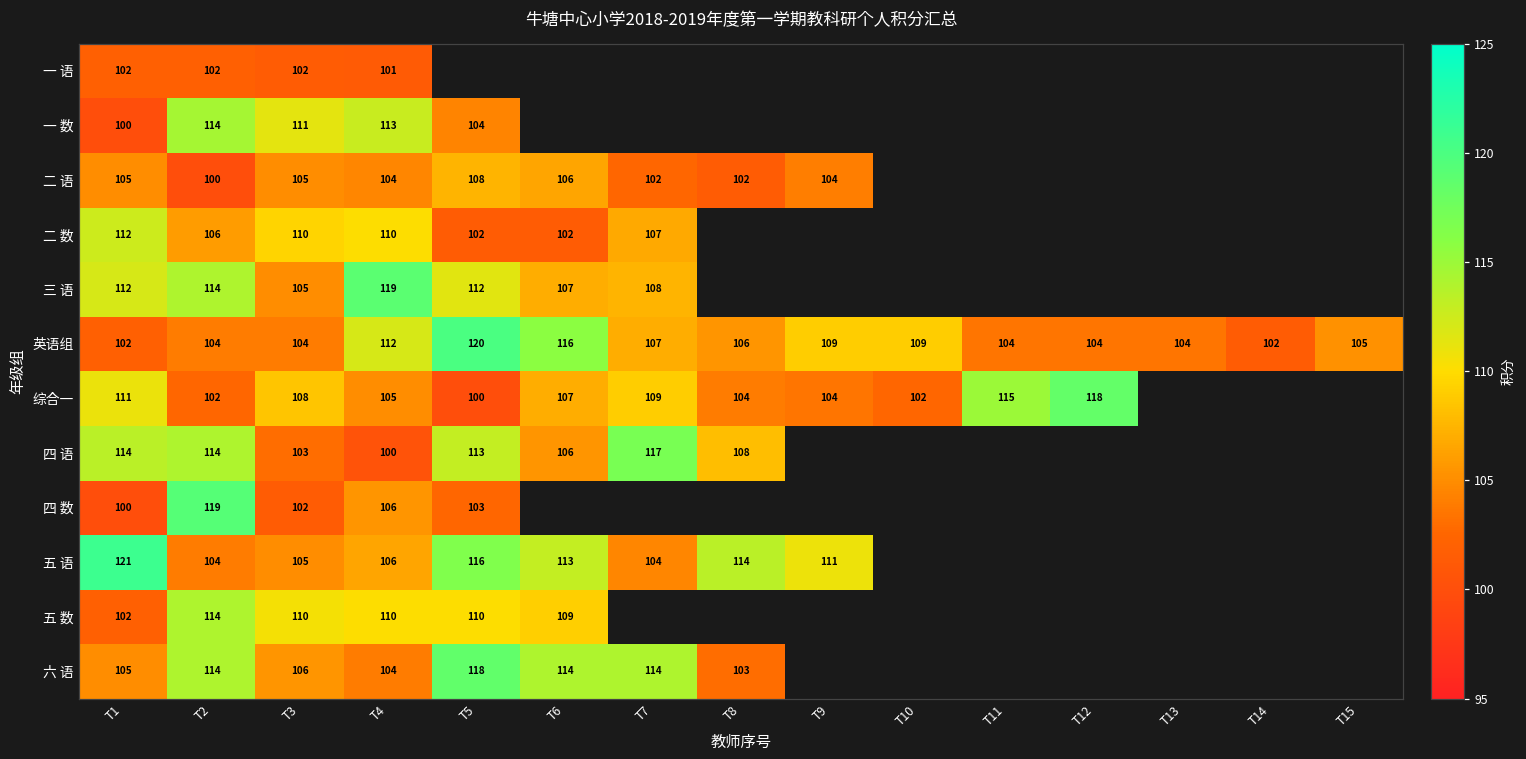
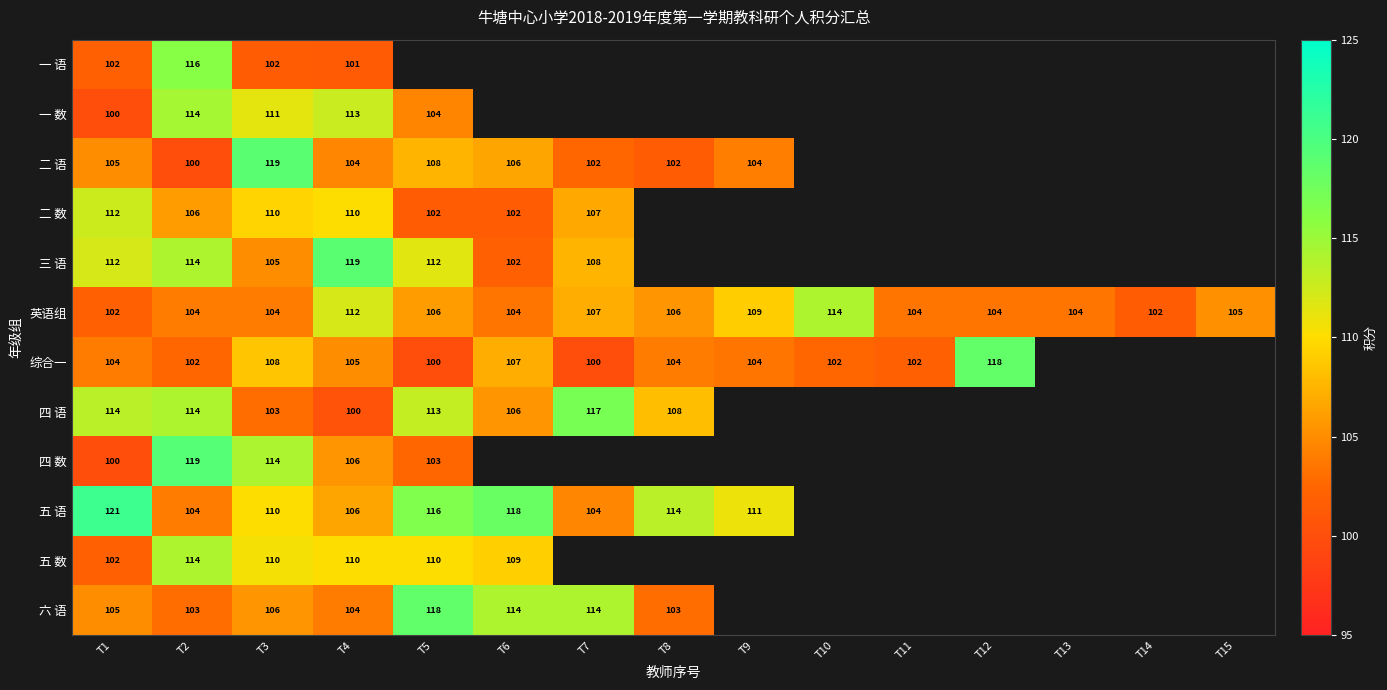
  {
    "一 语": {
      "T1": 102,
-     "T2": 102,
+     "T2": 116,
      "T3": 102,
      "T4": 101
    },
    "一 数": {
      "T1": 100,
      "T2": 114,
      "T3": 111,
      "T4": 113,
      "T5": 104
    },
    "二 语": {
      "T1": 105,
      "T2": 100,
-     "T3": 105,
+     "T3": 119,
      "T4": 104,
      "T5": 108,
      "T6": 106,
      "T7": 102,
      "T8": 102,
      "T9": 104
    },
    "二 数": {
      "T1": 112,
      "T2": 106,
      "T3": 110,
      "T4": 110,
      "T5": 102,
      "T6": 102,
      "T7": 107
    },
    "三 语": {
      "T1": 112,
      "T2": 114,
      "T3": 105,
      "T4": 119,
      "T5": 112,
-     "T6": 107,
+     "T6": 102,
      "T7": 108
    },
    "英语组": {
      "T1": 102,
      "T2": 104,
      "T3": 104,
      "T4": 112,
-     "T5": 120,
-     "T6": 116,
+     "T5": 106,
+     "T6": 104,
      "T7": 107,
      "T8": 106,
      "T9": 109,
-     "T10": 109,
+     "T10": 114,
      "T11": 104,
      "T12": 104,
      "T13": 104,
      "T14": 102,
      "T15": 105
    },
    "综合一": {
-     "T1": 111,
+     "T1": 104,
      "T2": 102,
      "T3": 108,
      "T4": 105,
      "T5": 100,
      "T6": 107,
-     "T7": 109,
+     "T7": 100,
      "T8": 104,
      "T9": 104,
      "T10": 102,
-     "T11": 115,
+     "T11": 102,
      "T12": 118
    },
    "四 语": {
      "T1": 114,
      "T2": 114,
      "T3": 103,
      "T4": 100,
      "T5": 113,
      "T6": 106,
      "T7": 117,
      "T8": 108
    },
    "四 数": {
      "T1": 100,
      "T2": 119,
-     "T3": 102,
+     "T3": 114,
      "T4": 106,
      "T5": 103
    },
    "五 语": {
      "T1": 121,
      "T2": 104,
-     "T3": 105,
+     "T3": 110,
      "T4": 106,
      "T5": 116,
-     "T6": 113,
+     "T6": 118,
      "T7": 104,
      "T8": 114,
      "T9": 111
    },
    "五 数": {
      "T1": 102,
      "T2": 114,
      "T3": 110,
      "T4": 110,
      "T5": 110,
      "T6": 109
    },
    "六 语": {
      "T1": 105,
-     "T2": 114,
+     "T2": 103,
      "T3": 106,
      "T4": 104,
      "T5": 118,
      "T6": 114,
      "T7": 114,
      "T8": 103
    }
  }
